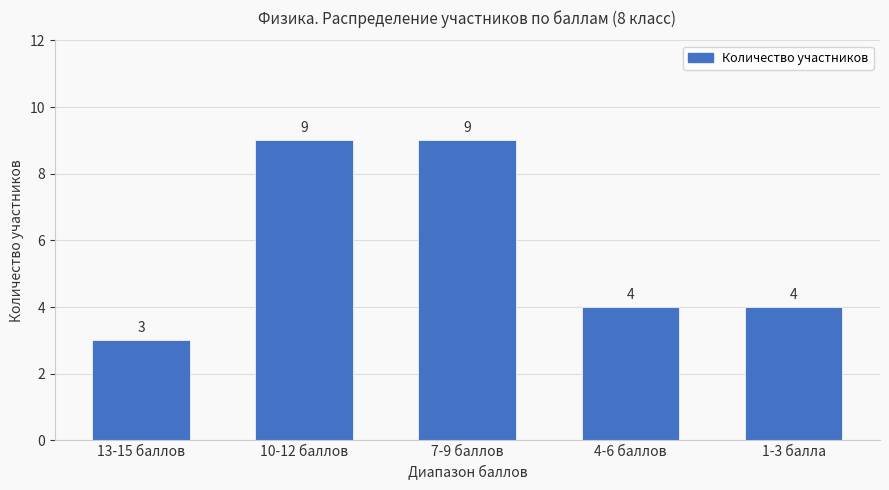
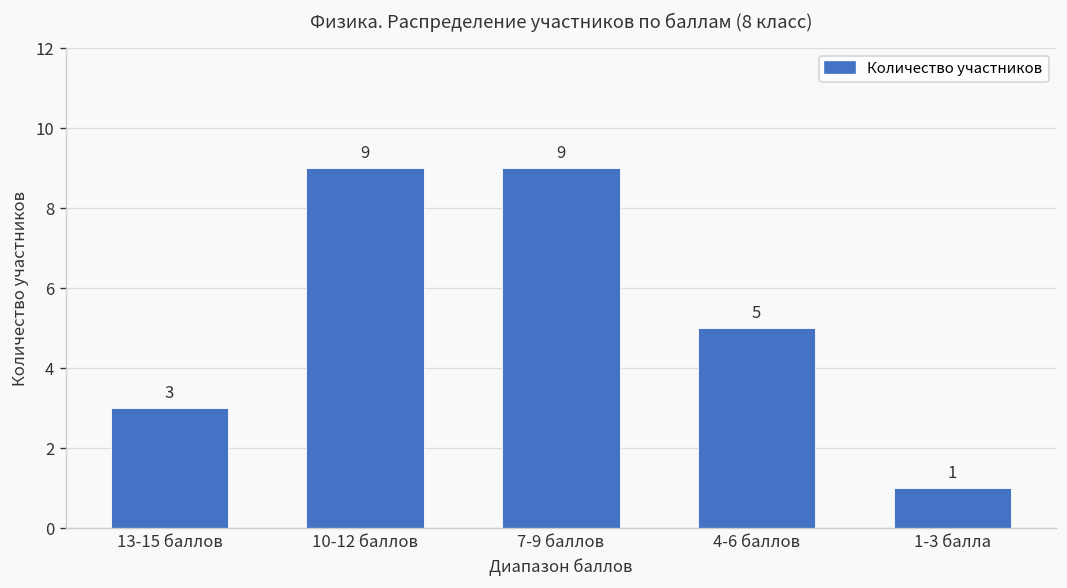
  {
    "13-15 баллов": 3,
    "10-12 баллов": 9,
    "7-9 баллов": 9,
-   "4-6 баллов": 4,
-   "1-3 балла": 4
+   "4-6 баллов": 5,
+   "1-3 балла": 1
  }
